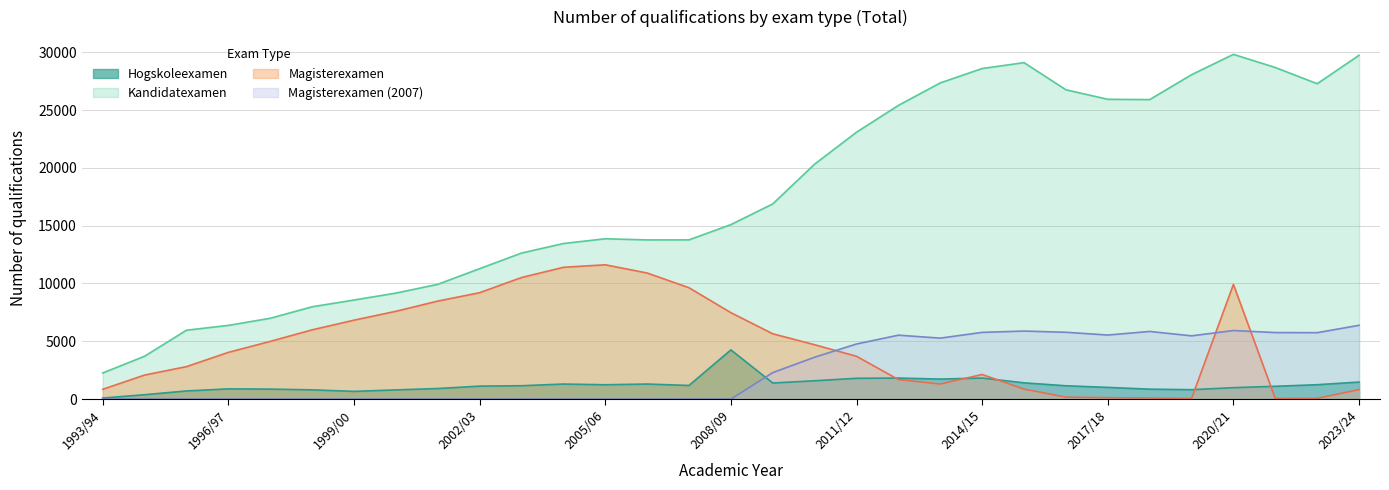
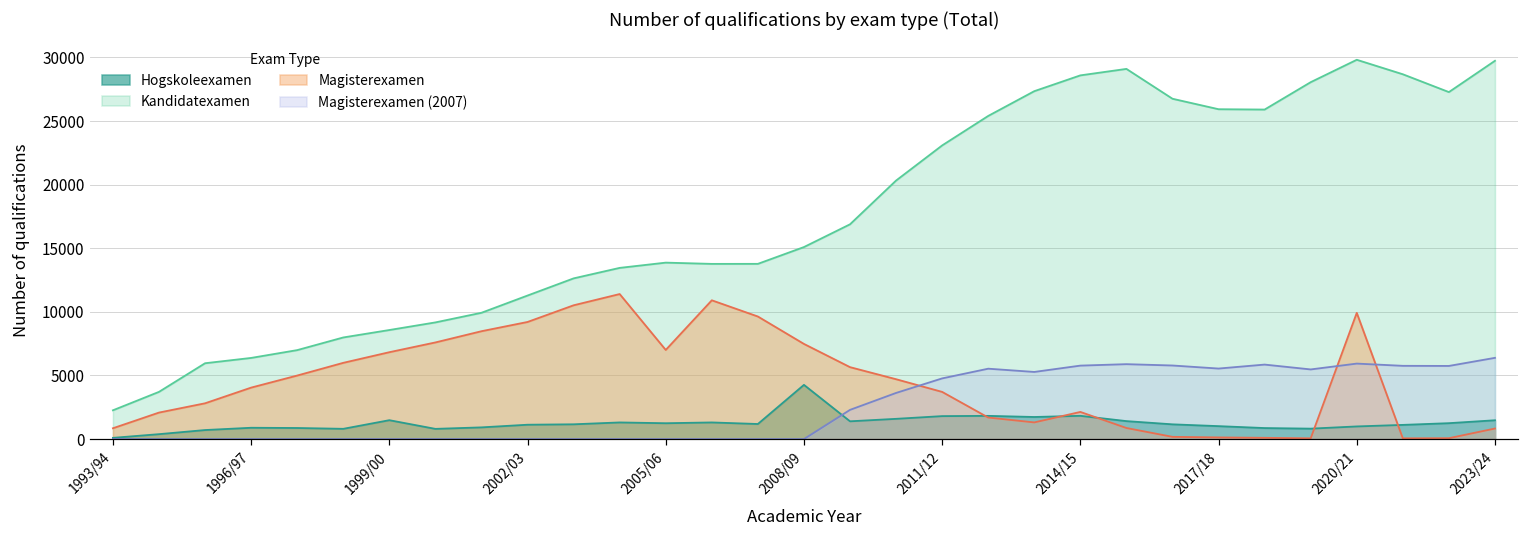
  {
    "Hogskoleexamen": {
      "1996/97": 900,
-     "1999/00": 700,
+     "1999/00": 1500,
      "2002/03": 1100,
      "2005/06": 1200,
      "2008/09": 4300,
      "2011/12": 1800,
      "2014/15": 1800,
      "2017/18": 1000,
      "2020/21": 1000,
      "2023/24": 1500
    },
    "Magisterexamen": {
      "1993/94": 800,
      "1996/97": 4000,
      "1999/00": 6800,
      "2002/03": 9200,
-     "2005/06": 11600,
+     "2005/06": 7000,
      "2008/09": 7500,
      "2011/12": 3700,
      "2014/15": 2100,
      "2017/18": 100,
      "2020/21": 9900,
      "2023/24": 800
    }
  }
